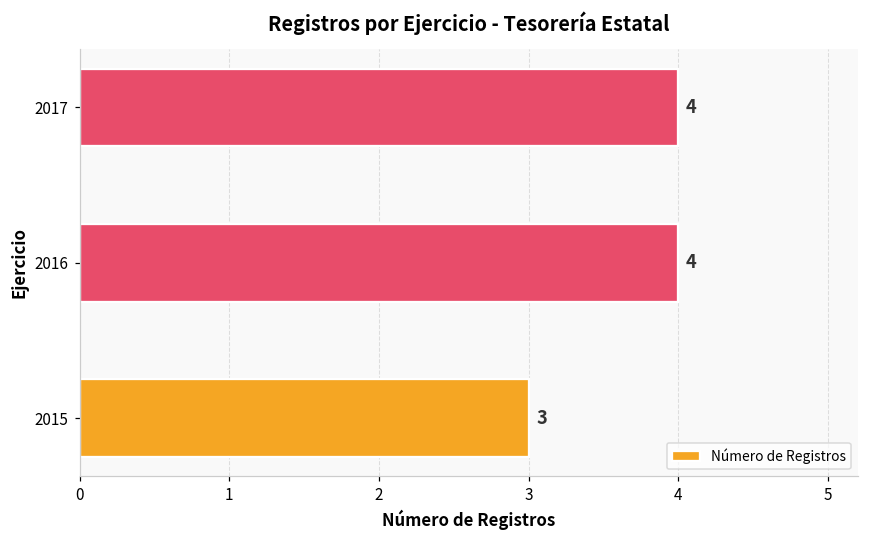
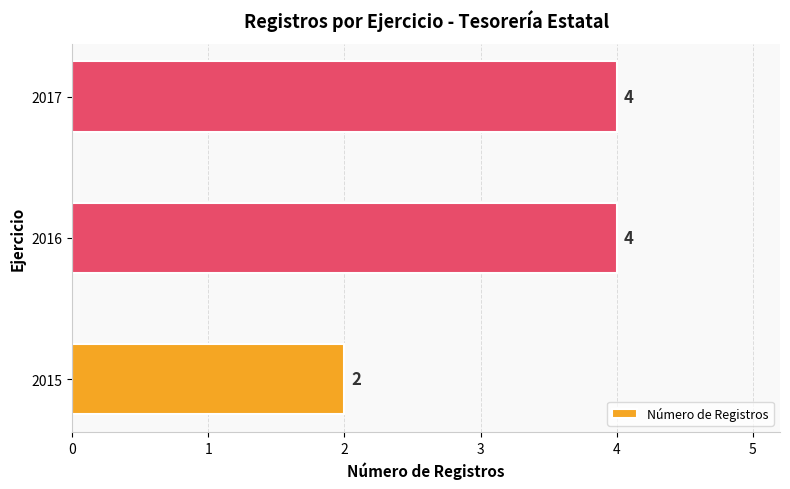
  {
    "2017": 4,
    "2016": 4,
-   "2015": 3
+   "2015": 2
  }
